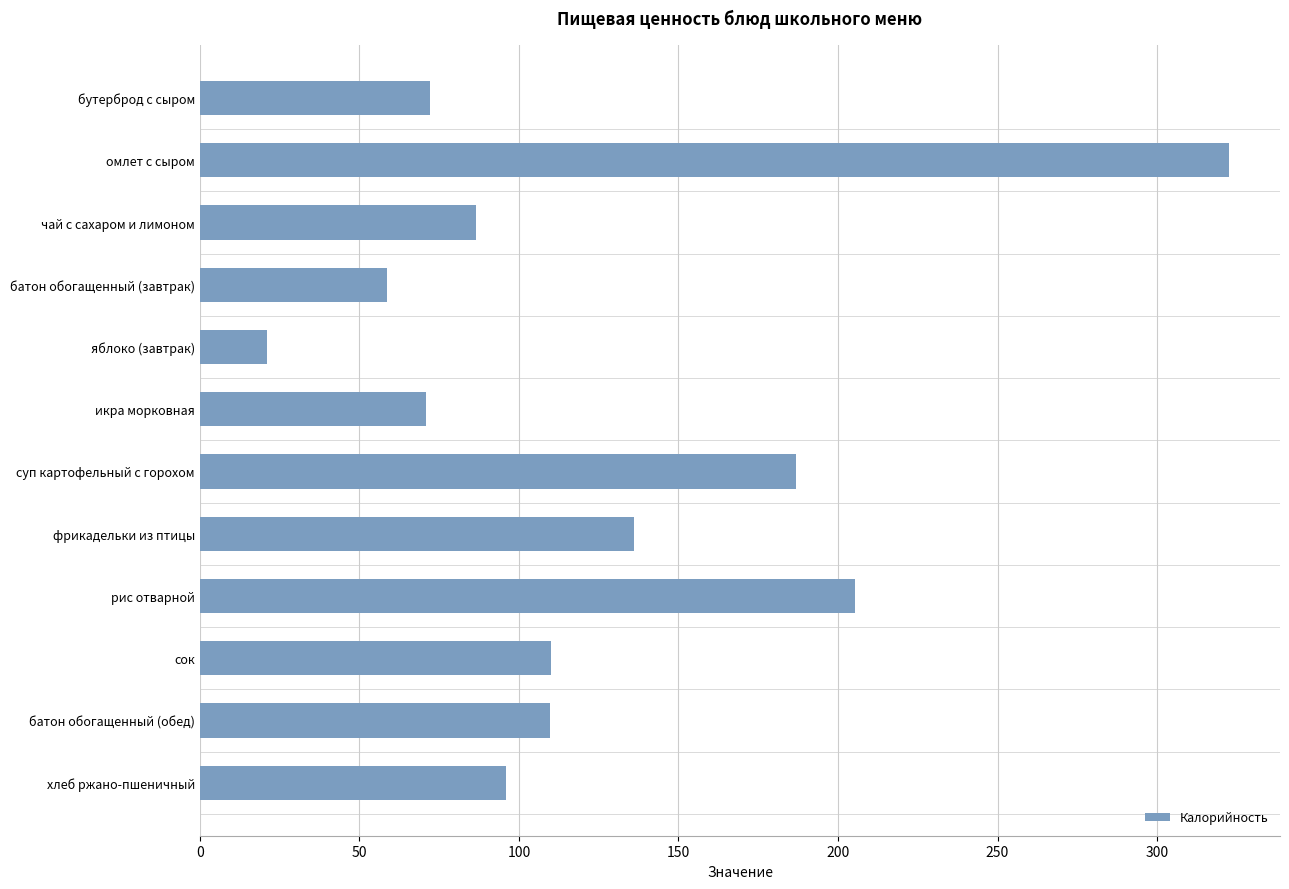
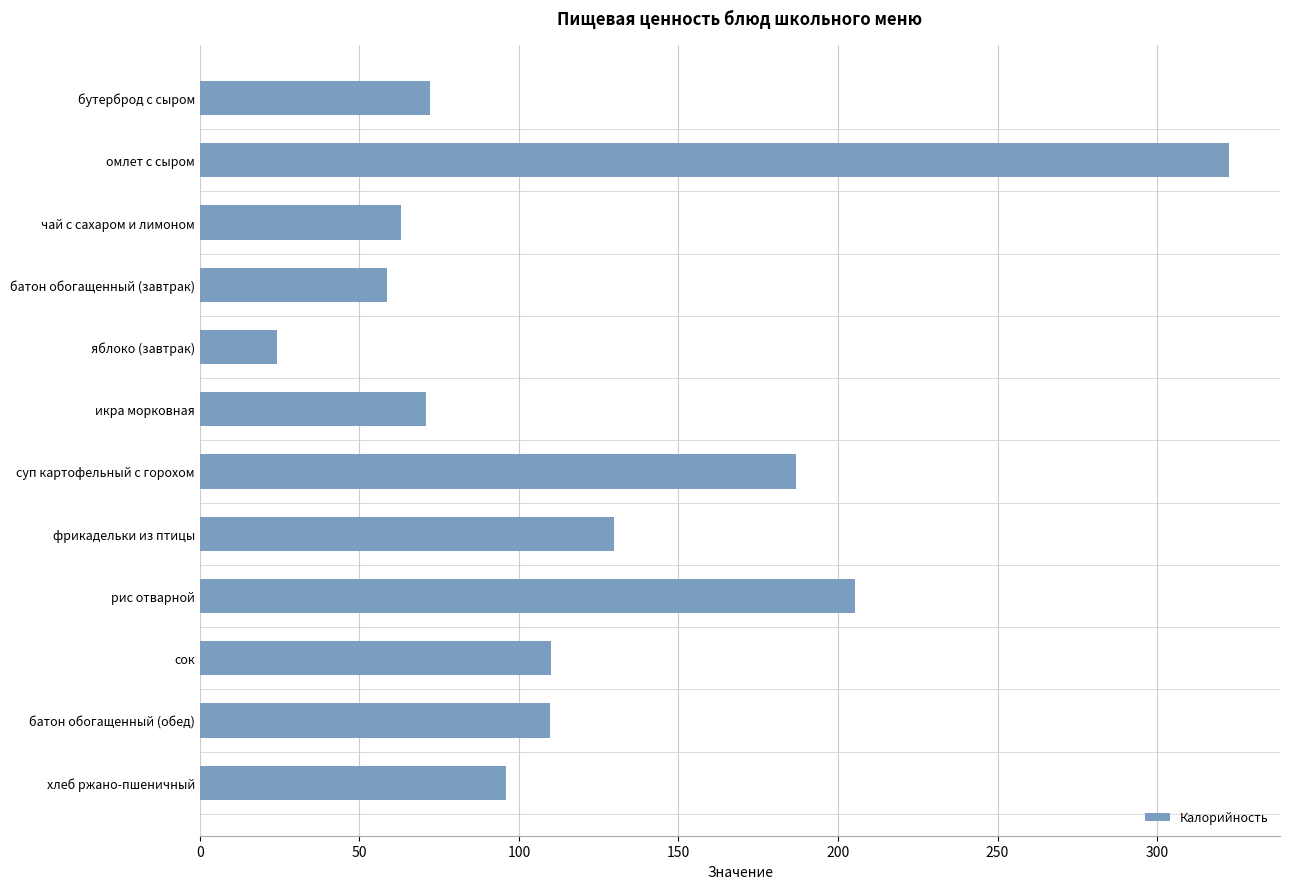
  {
    "бутерброд с сыром": 72,
    "омлет с сыром": 322,
-   "чай с сахаром и лимоном": 86,
+   "чай с сахаром и лимоном": 63,
    "батон обогащенный (завтрак)": 59,
-   "яблоко (завтрак)": 21,
+   "яблоко (завтрак)": 24,
    "икра морковная": 71,
    "суп картофельный с горохом": 187,
-   "фрикадельки из птицы": 136,
+   "фрикадельки из птицы": 130,
    "рис отварной": 205,
    "сок": 110,
    "батон обогащенный (обед)": 110,
    "хлеб ржано-пшеничный": 96
  }
